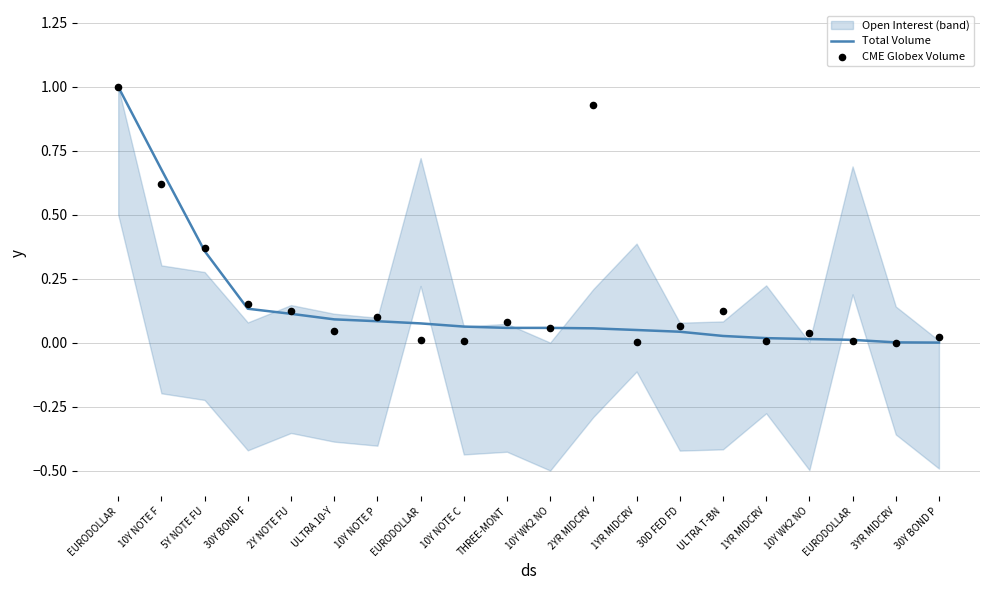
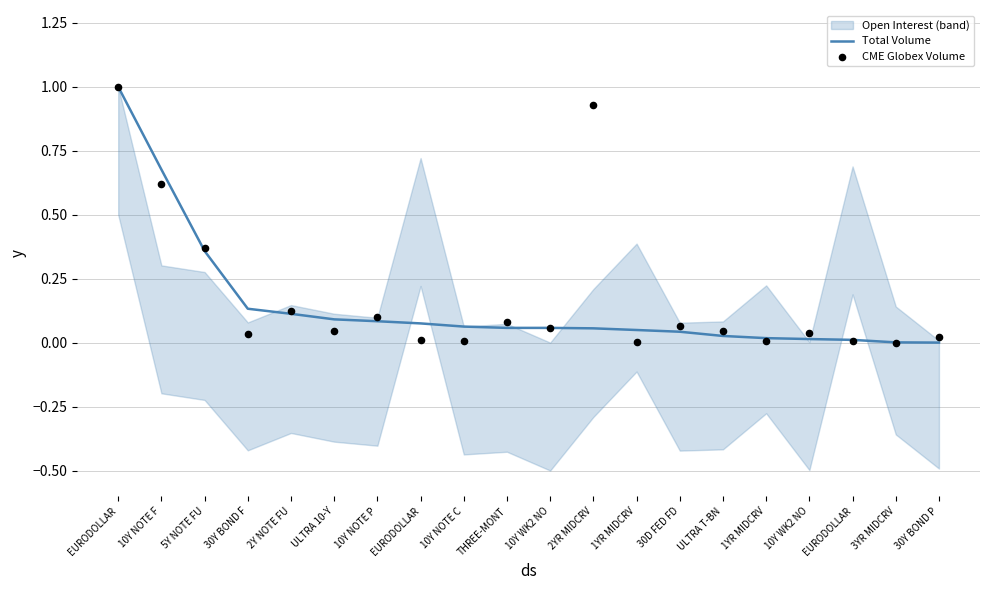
  {
    "CME Globex Volume": {
-     "30Y BOND F": 0.15,
-     "ULTRA T-BN": 0.12
+     "30Y BOND F": 0.03,
+     "ULTRA T-BN": 0.05
    }
  }
